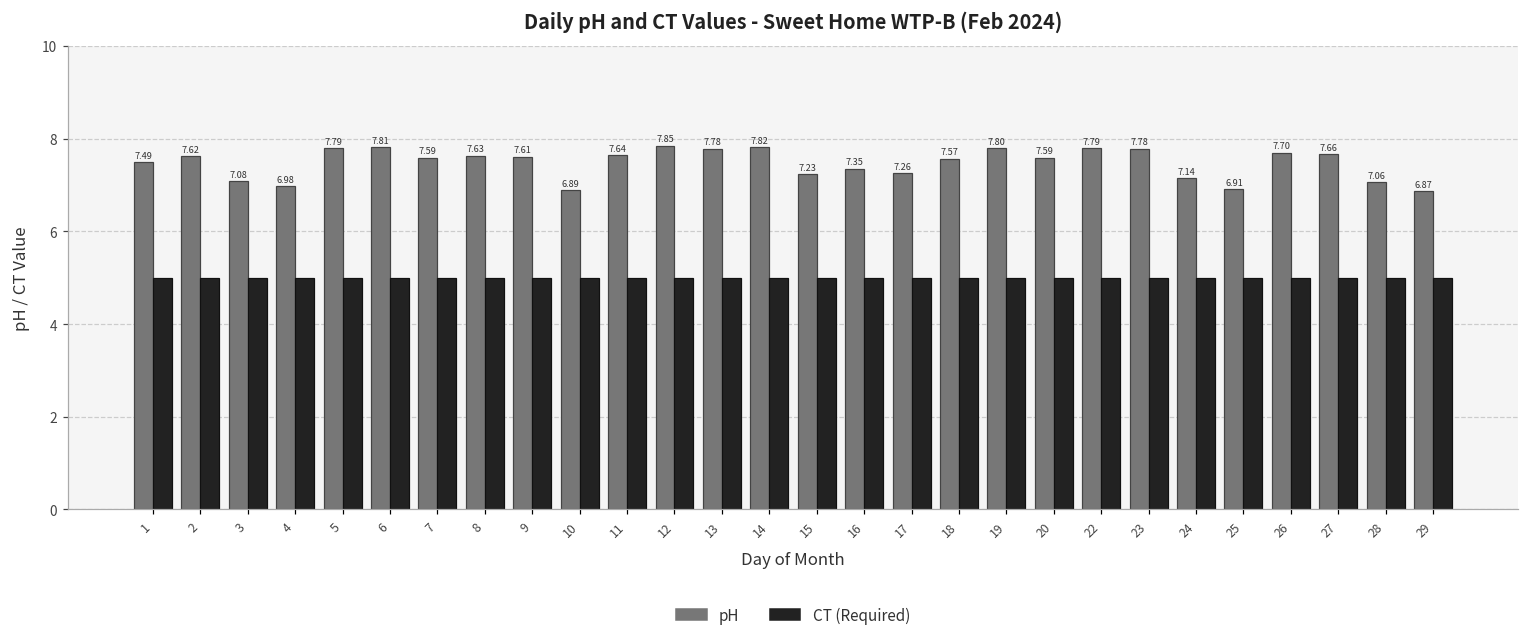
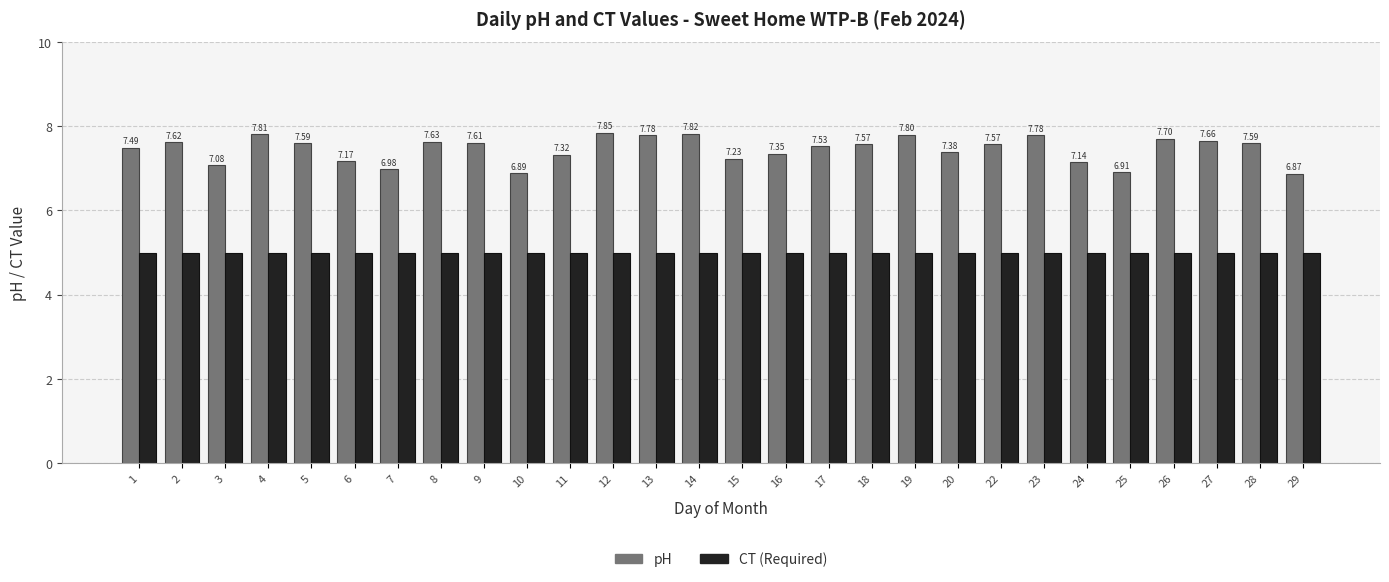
  {
    "pH": {
      "1": 7.49,
      "2": 7.62,
      "3": 7.08,
-     "4": 6.98,
-     "5": 7.79,
-     "6": 7.81,
-     "7": 7.59,
+     "4": 7.81,
+     "5": 7.59,
+     "6": 7.17,
+     "7": 6.98,
      "8": 7.63,
      "9": 7.61,
      "10": 6.89,
-     "11": 7.64,
+     "11": 7.32,
      "12": 7.85,
      "13": 7.78,
      "14": 7.82,
      "15": 7.23,
      "16": 7.35,
-     "17": 7.26,
+     "17": 7.53,
      "18": 7.57,
      "19": 7.80,
-     "20": 7.59,
-     "22": 7.79,
+     "20": 7.38,
+     "22": 7.57,
      "23": 7.78,
      "24": 7.14,
      "25": 6.91,
      "26": 7.70,
      "27": 7.66,
-     "28": 7.06,
+     "28": 7.59,
      "29": 6.87
    },
    "CT (Required)": {
      "1": 5.0,
      "2": 5.0,
      "3": 5.0,
      "4": 5.0,
      "5": 5.0,
      "6": 5.0,
      "7": 5.0,
      "8": 5.0,
      "9": 5.0,
      "10": 5.0,
      "11": 5.0,
      "12": 5.0,
      "13": 5.0,
      "14": 5.0,
      "15": 5.0,
      "16": 5.0,
      "17": 5.0,
      "18": 5.0,
      "19": 5.0,
      "20": 5.0,
      "22": 5.0,
      "23": 5.0,
      "24": 5.0,
      "25": 5.0,
      "26": 5.0,
      "27": 5.0,
      "28": 5.0,
      "29": 5.0
    }
  }
